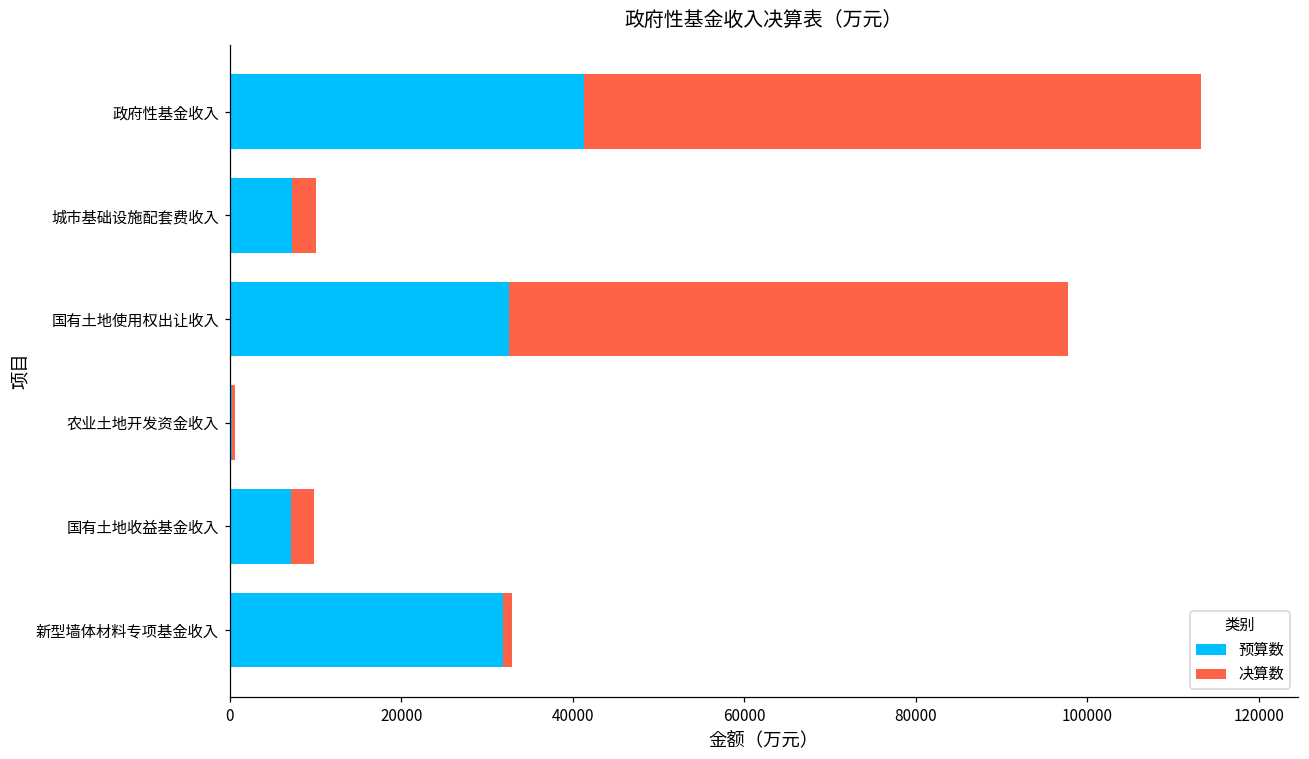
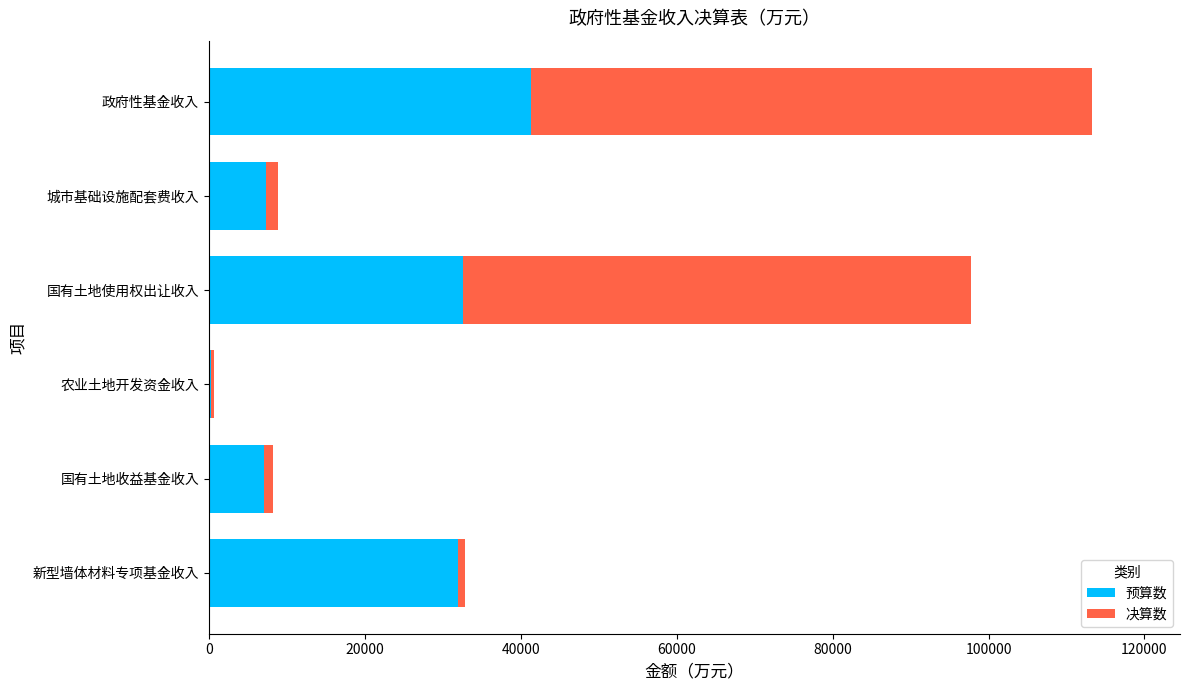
  {
    "预算数": {
      "政府性基金收入": 41000,
      "城市基础设施配套费收入": 7000,
      "国有土地使用权出让收入": 33000,
      "国有土地收益基金收入": 7000,
      "新型墙体材料专项基金收入": 32000
    },
    "决算数": {
      "政府性基金收入": 72000,
-     "城市基础设施配套费收入": 3000,
+     "城市基础设施配套费收入": 2000,
      "国有土地使用权出让收入": 65000,
      "农业土地开发资金收入": 0,
-     "国有土地收益基金收入": 3000,
+     "国有土地收益基金收入": 1000,
      "新型墙体材料专项基金收入": 1000
    }
  }
